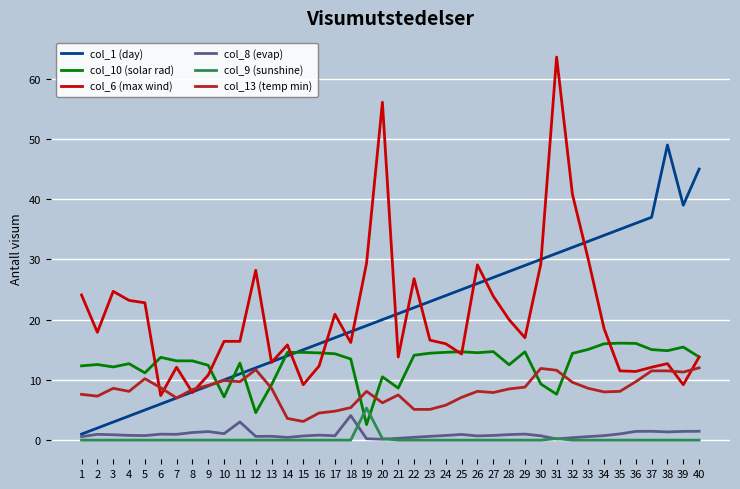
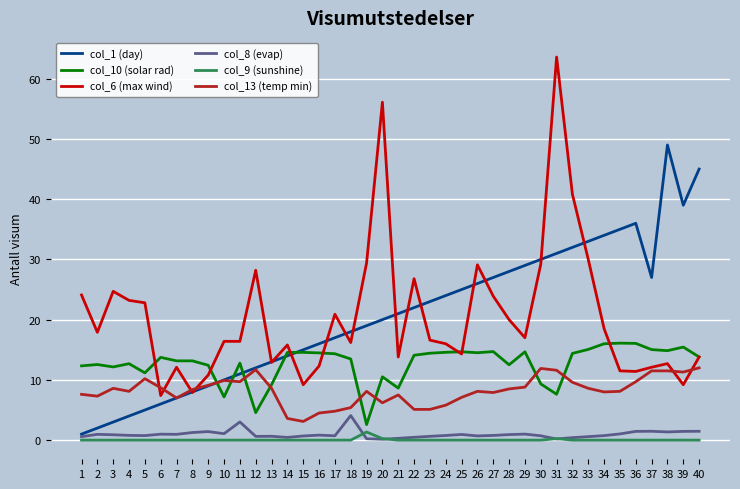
  {
    "col_1 (day)": {
      "2": 2,
      "3": 3,
      "4": 4,
      "5": 5,
      "6": 6,
      "11": 11,
      "14": 14,
      "15": 15,
      "16": 16,
      "17": 17,
      "18": 18,
      "19": 19,
      "20": 20,
      "21": 21,
      "22": 22,
      "23": 23,
      "24": 24,
      "25": 25,
      "26": 26,
      "27": 27,
      "28": 28,
      "29": 29,
      "30": 30,
      "31": 31,
      "32": 32,
      "33": 33,
      "34": 34,
      "35": 35,
      "36": 36,
-     "37": 37,
+     "37": 27,
      "38": 49,
      "39": 39,
      "40": 45
    },
    "col_10 (solar rad)": {
      "1": 12,
      "2": 13,
      "3": 12,
      "4": 13,
      "5": 11,
      "6": 14,
      "7": 13,
      "8": 13,
      "9": 12,
      "10": 7,
      "11": 13,
      "12": 5,
      "13": 9,
      "14": 15,
      "15": 15,
      "16": 14,
      "17": 14,
      "18": 13,
      "19": 3,
      "20": 11,
      "21": 9,
      "22": 14,
      "23": 14,
      "24": 15,
      "26": 15,
      "27": 15,
      "28": 13,
      "29": 15,
      "30": 9,
      "31": 8,
      "32": 14,
      "33": 15,
      "34": 16,
      "35": 16,
      "36": 16,
      "37": 15,
      "38": 15,
      "39": 15
    },
    "col_8 (evap)": {
      "2": 1,
      "3": 1,
      "4": 1,
      "5": 1,
      "6": 1,
      "7": 1,
      "8": 1,
      "9": 1,
      "10": 1,
      "11": 3,
      "12": 1,
      "13": 1,
      "14": 0,
      "15": 1,
      "16": 1,
      "17": 1,
      "18": 4,
      "19": 0,
      "22": 0,
      "23": 1,
      "24": 1,
      "25": 1,
      "26": 1,
      "27": 1,
      "28": 1,
      "29": 1,
      "30": 1,
      "33": 1,
      "34": 1,
      "35": 1,
      "36": 1,
      "37": 1,
      "38": 1,
      "39": 1,
      "40": 1
    },
    "col_9 (sunshine)": {
      "1": 0,
      "2": 0,
      "3": 0,
      "4": 0,
      "5": 0,
      "6": 0,
      "7": 0,
      "8": 0,
      "9": 0,
      "10": 0,
      "11": 0,
      "12": 0,
      "13": 0,
      "14": 0,
      "15": 0,
      "16": 0,
      "17": 0,
      "18": 0,
-     "19": 5,
+     "19": 1,
      "22": 0,
      "23": 0,
      "24": 0,
      "25": 0,
      "26": 0,
      "27": 0,
      "28": 0,
      "29": 0,
      "30": 0,
      "33": 0,
      "34": 0,
      "35": 0,
      "36": 0,
      "37": 0,
      "38": 0,
      "39": 0,
      "40": 0
    }
  }
